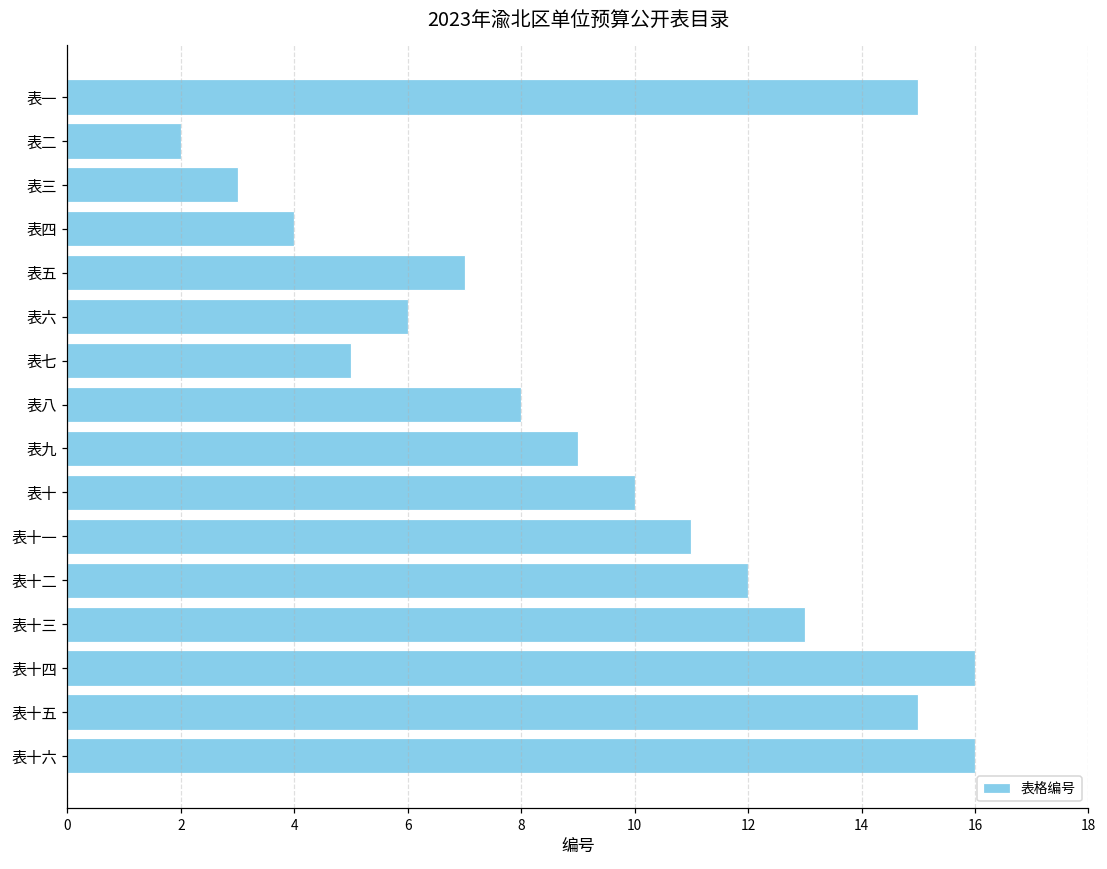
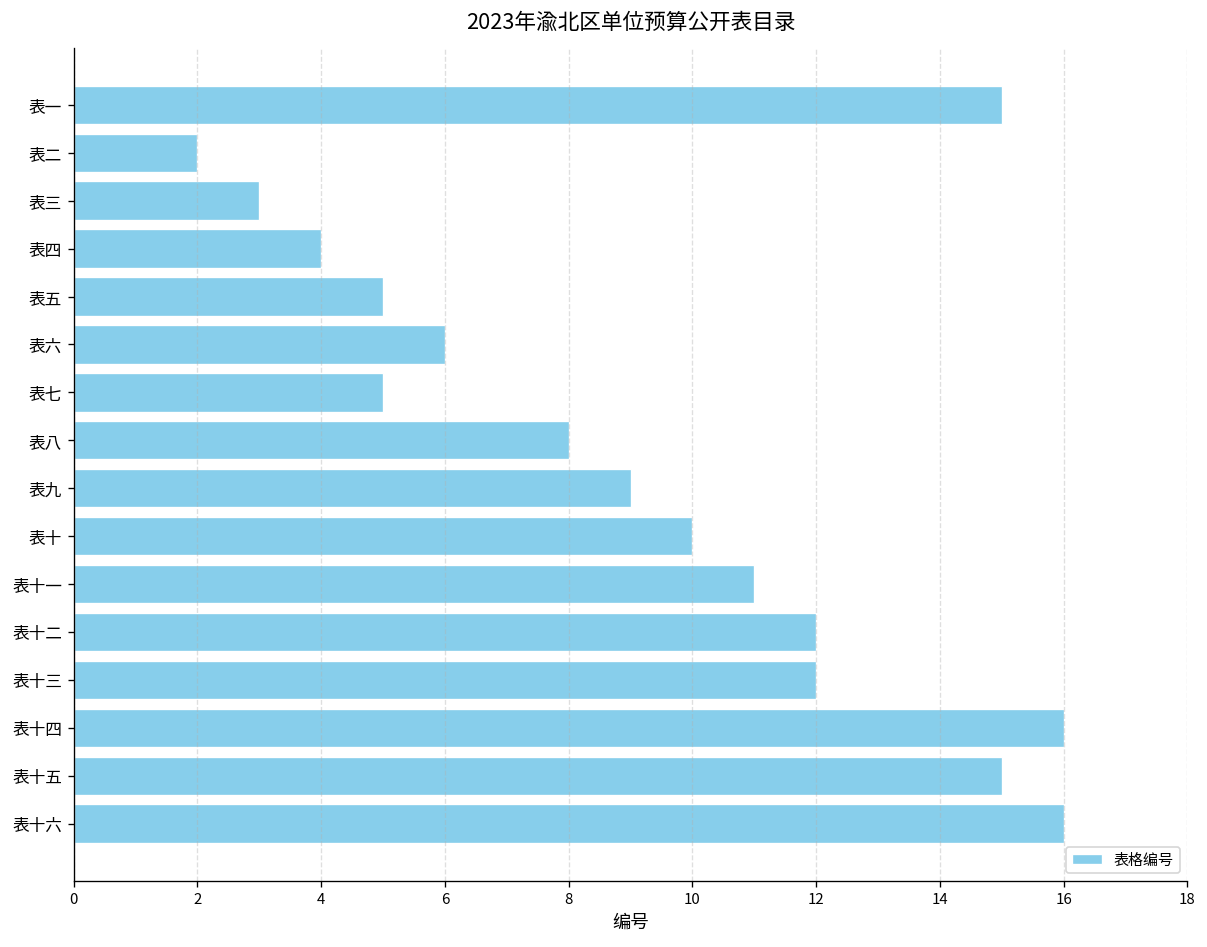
  {
    "表一": 15,
    "表二": 2,
    "表三": 3,
    "表四": 4,
-   "表五": 7,
+   "表五": 5,
    "表六": 6,
    "表七": 5,
    "表八": 8,
    "表九": 9,
    "表十": 10,
    "表十一": 11,
    "表十二": 12,
-   "表十三": 13,
+   "表十三": 12,
    "表十四": 16,
    "表十五": 15,
    "表十六": 16
  }
